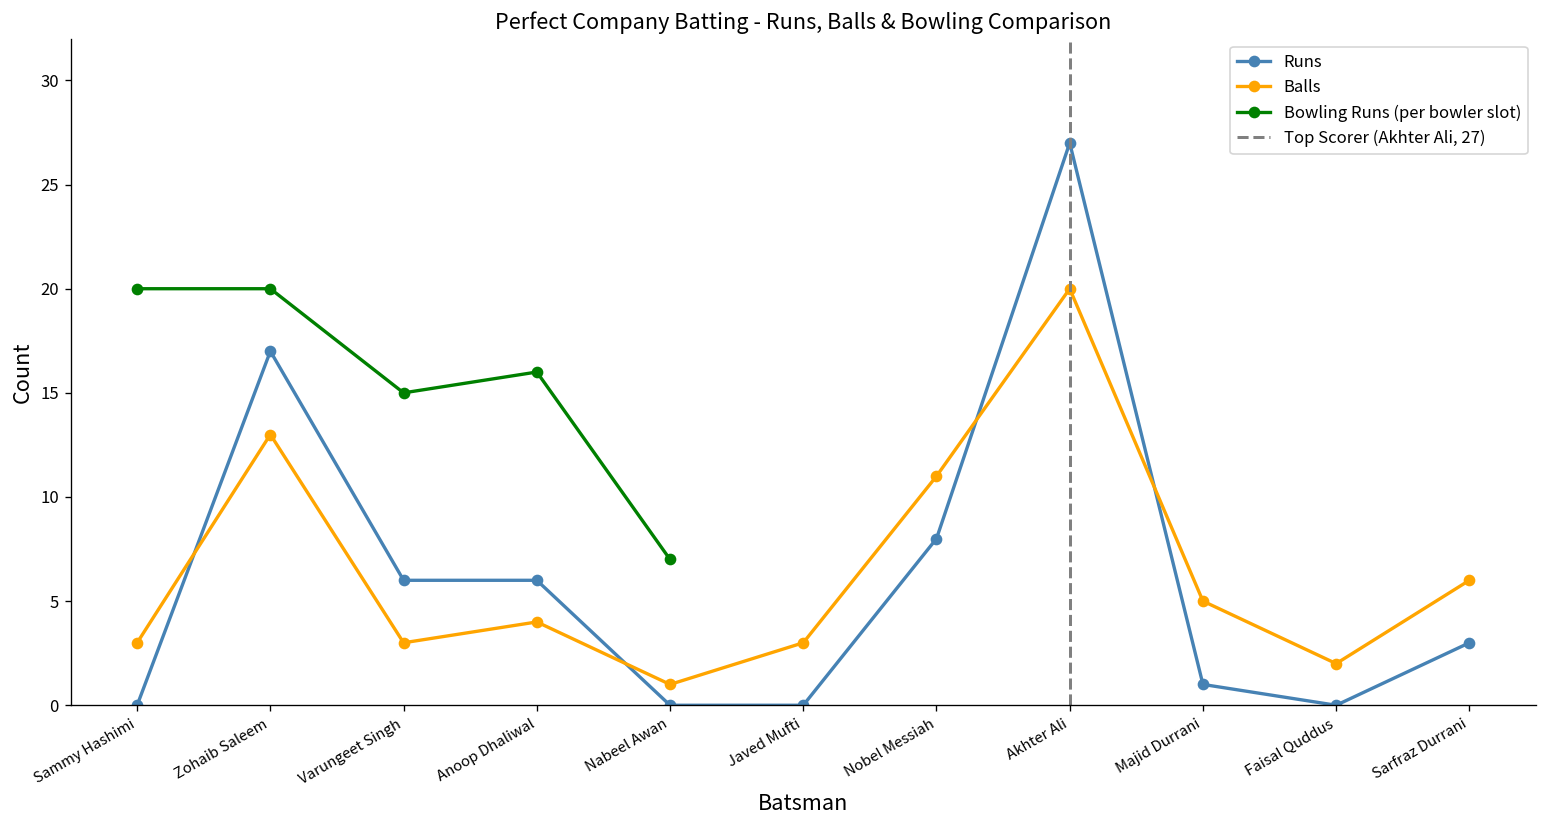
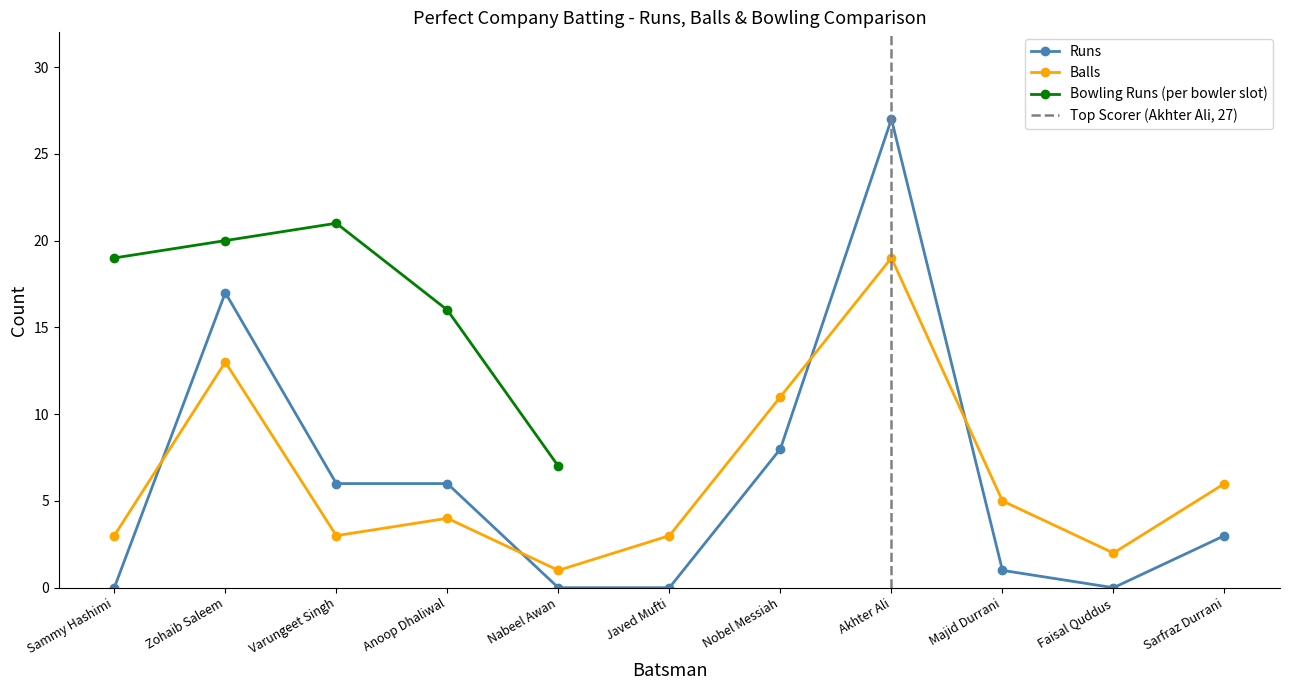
  {
    "Runs": {
      "Sammy Hashimi": 0,
      "Zohaib Saleem": 17,
      "Varungeet Singh": 6,
      "Anoop Dhaliwal": 6,
      "Nabeel Awan": 0,
      "Javed Mufti": 0,
      "Nobel Messiah": 8,
      "Akhter Ali": 27,
      "Majid Durrani": 1,
      "Faisal Quddus": 0,
      "Sarfraz Durrani": 3
    },
    "Balls": {
      "Sammy Hashimi": 3,
      "Zohaib Saleem": 13,
      "Varungeet Singh": 3,
      "Anoop Dhaliwal": 4,
      "Nabeel Awan": 1,
      "Javed Mufti": 3,
      "Nobel Messiah": 11,
-     "Akhter Ali": 20,
+     "Akhter Ali": 19,
      "Majid Durrani": 5,
      "Faisal Quddus": 2,
      "Sarfraz Durrani": 6
    },
    "Bowling Runs (per bowler slot)": {
-     "Sammy Hashimi": 20,
+     "Sammy Hashimi": 19,
      "Zohaib Saleem": 20,
-     "Varungeet Singh": 15,
+     "Varungeet Singh": 21,
      "Anoop Dhaliwal": 16,
      "Nabeel Awan": 7
    }
  }
